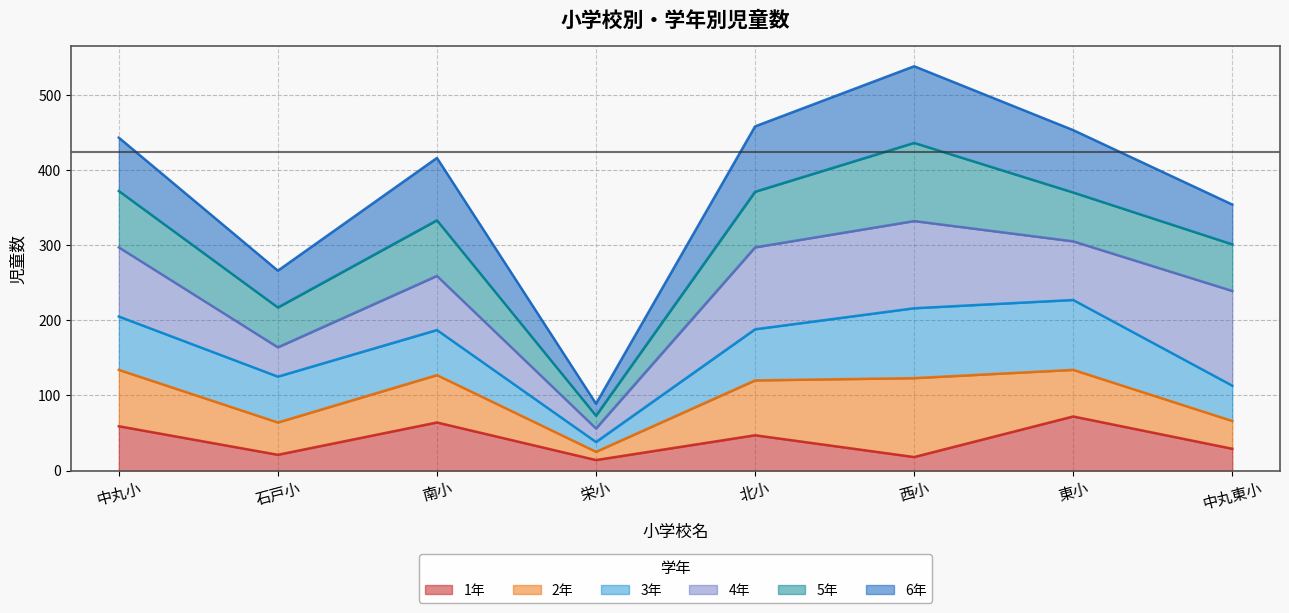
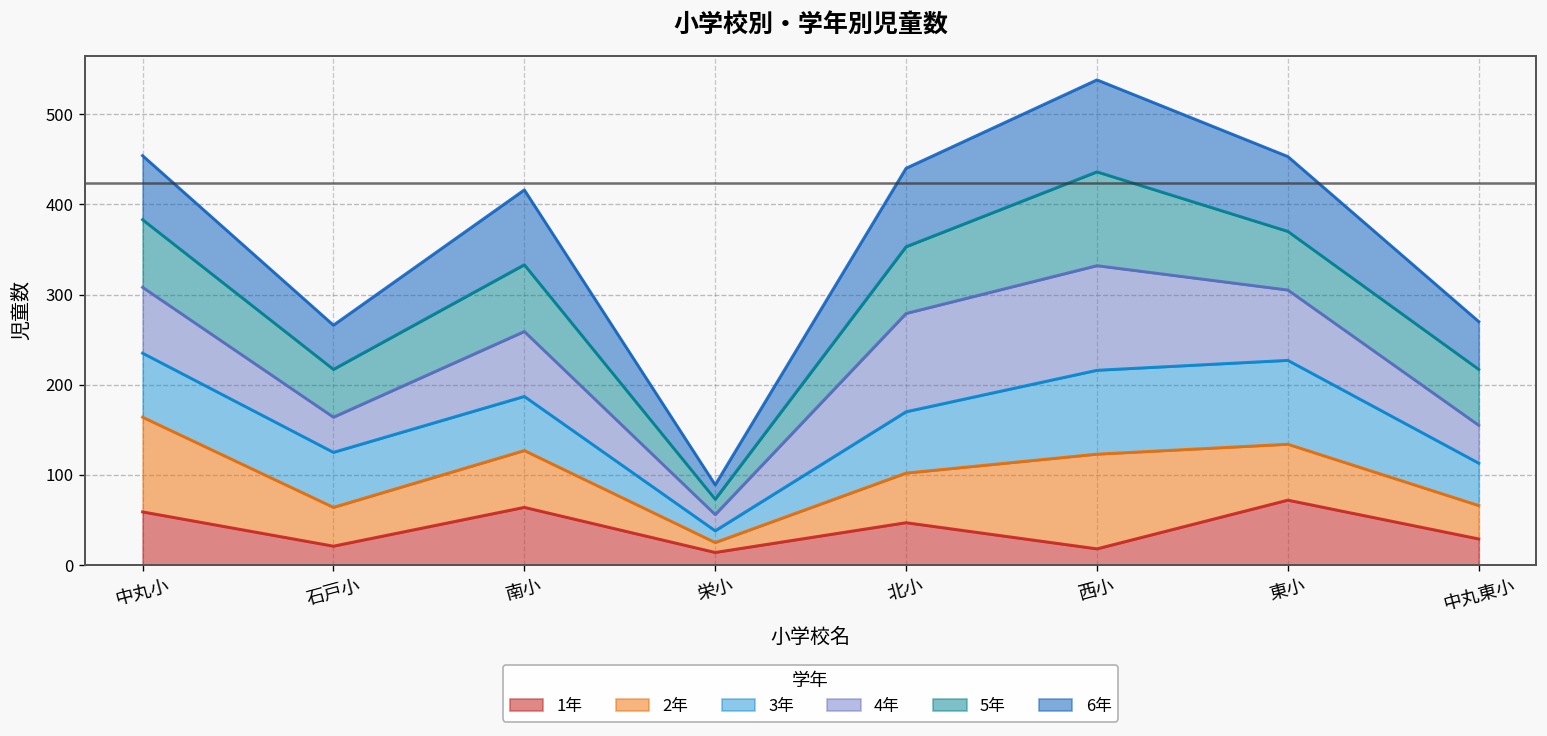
  {
    "1年": {
      "中丸小": 60,
      "石戸小": 20,
      "南小": 60,
      "栄小": 10,
      "北小": 50,
      "西小": 20,
      "東小": 70,
      "中丸東小": 30
    },
    "2年": {
-     "中丸小": 80,
+     "中丸小": 110,
      "石戸小": 40,
      "南小": 60,
      "栄小": 10,
-     "北小": 70,
+     "北小": 60,
      "西小": 110,
      "東小": 60,
      "中丸東小": 40
    },
    "4年": {
-     "中丸小": 90,
+     "中丸小": 70,
      "石戸小": 40,
      "南小": 70,
      "栄小": 20,
      "北小": 110,
      "西小": 120,
      "東小": 80,
-     "中丸東小": 130
+     "中丸東小": 40
    }
  }
